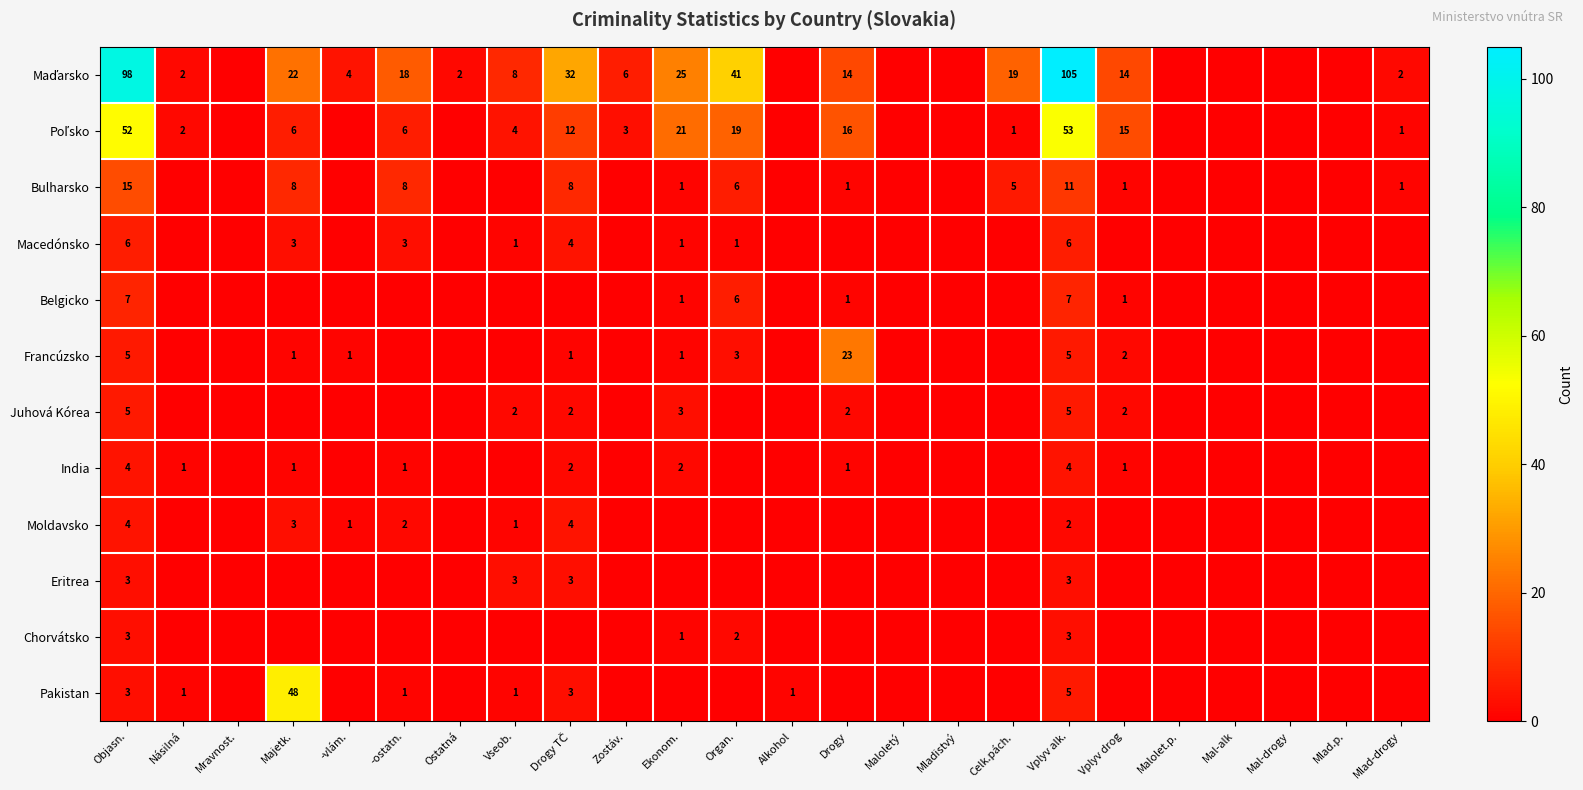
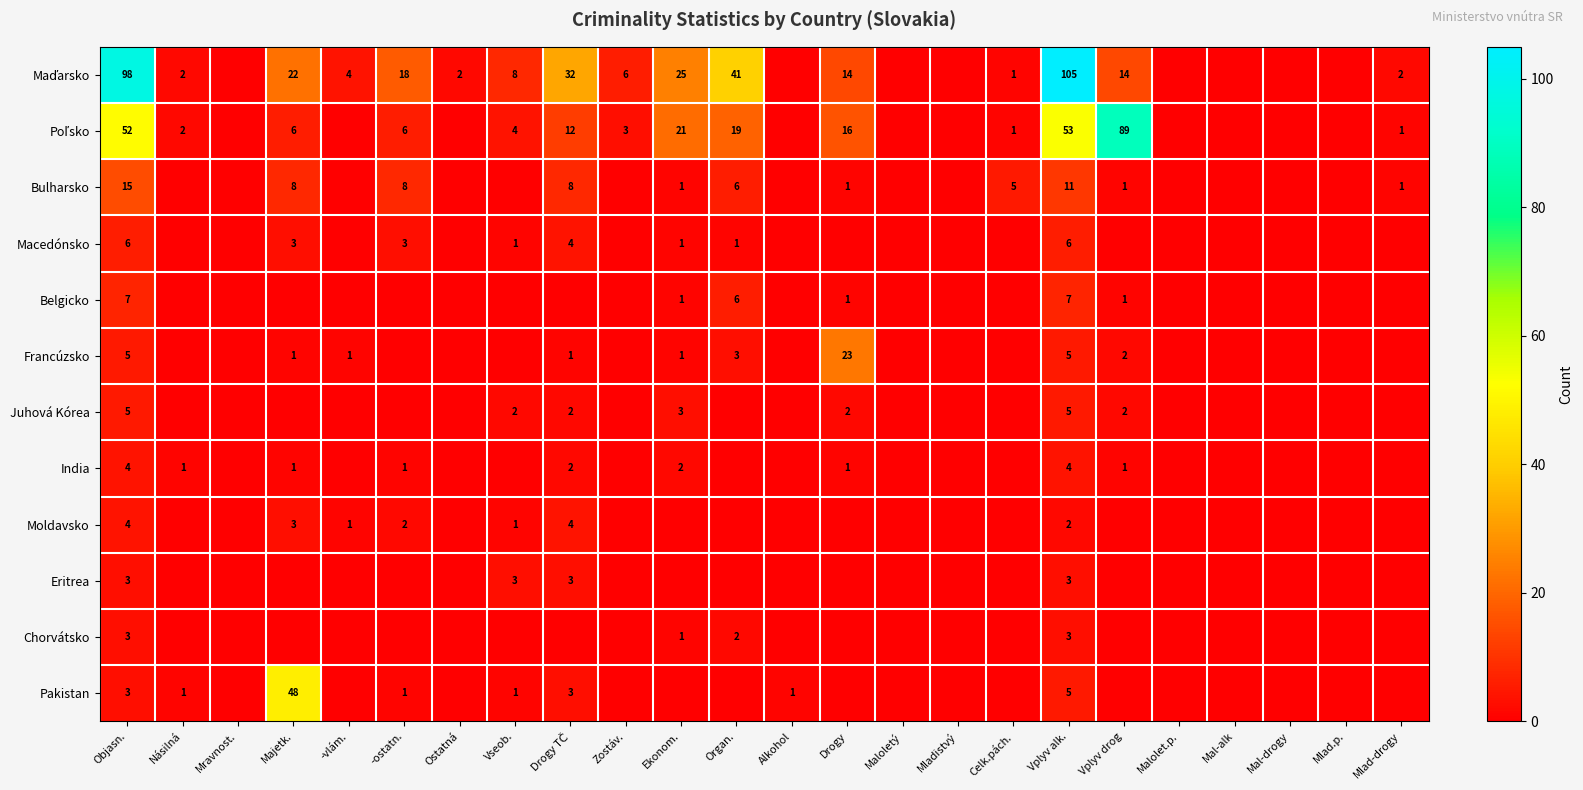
  {
    "Maďarsko": {
      "Objasn.": 98,
      "Násilná": 2,
      "Majetk.": 22,
      "-vlám.": 4,
      "-ostatn.": 18,
      "Ostatná": 2,
      "Vseob.": 8,
      "Drogy TČ": 32,
      "Zostáv.": 6,
      "Ekonom.": 25,
      "Organ.": 41,
      "Drogy": 14,
-     "Celk.pách.": 19,
+     "Celk.pách.": 1,
      "Vplyv alk.": 105,
      "Vplyv drog": 14,
      "Mlad-drogy": 2
    },
    "Poľsko": {
      "Objasn.": 52,
      "Násilná": 2,
      "Majetk.": 6,
      "-ostatn.": 6,
      "Vseob.": 4,
      "Drogy TČ": 12,
      "Zostáv.": 3,
      "Ekonom.": 21,
      "Organ.": 19,
      "Drogy": 16,
      "Celk.pách.": 1,
      "Vplyv alk.": 53,
-     "Vplyv drog": 15,
+     "Vplyv drog": 89,
      "Mlad-drogy": 1
    },
    "Bulharsko": {
      "Objasn.": 15,
      "Majetk.": 8,
      "-ostatn.": 8,
      "Drogy TČ": 8,
      "Ekonom.": 1,
      "Organ.": 6,
      "Drogy": 1,
      "Celk.pách.": 5,
      "Vplyv alk.": 11,
      "Vplyv drog": 1,
      "Mlad-drogy": 1
    },
    "Macedónsko": {
      "Objasn.": 6,
      "Majetk.": 3,
      "-ostatn.": 3,
      "Vseob.": 1,
      "Drogy TČ": 4,
      "Ekonom.": 1,
      "Organ.": 1,
      "Vplyv alk.": 6
    },
    "Belgicko": {
      "Objasn.": 7,
      "Ekonom.": 1,
      "Organ.": 6,
      "Drogy": 1,
      "Vplyv alk.": 7,
      "Vplyv drog": 1
    },
    "Francúzsko": {
      "Objasn.": 5,
      "Majetk.": 1,
      "-vlám.": 1,
      "Drogy TČ": 1,
      "Ekonom.": 1,
      "Organ.": 3,
      "Drogy": 23,
      "Vplyv alk.": 5,
      "Vplyv drog": 2
    },
    "Juhová Kórea": {
      "Objasn.": 5,
      "Vseob.": 2,
      "Drogy TČ": 2,
      "Ekonom.": 3,
      "Drogy": 2,
      "Vplyv alk.": 5,
      "Vplyv drog": 2
    },
    "India": {
      "Objasn.": 4,
      "Násilná": 1,
      "Majetk.": 1,
      "-ostatn.": 1,
      "Drogy TČ": 2,
      "Ekonom.": 2,
      "Drogy": 1,
      "Vplyv alk.": 4,
      "Vplyv drog": 1
    },
    "Moldavsko": {
      "Objasn.": 4,
      "Majetk.": 3,
      "-vlám.": 1,
      "-ostatn.": 2,
      "Vseob.": 1,
      "Drogy TČ": 4,
      "Vplyv alk.": 2
    },
    "Eritrea": {
      "Objasn.": 3,
      "Vseob.": 3,
      "Drogy TČ": 3,
      "Vplyv alk.": 3
    },
    "Chorvátsko": {
      "Objasn.": 3,
      "Ekonom.": 1,
      "Organ.": 2,
      "Vplyv alk.": 3
    },
    "Pakistan": {
      "Objasn.": 3,
      "Násilná": 1,
      "Majetk.": 48,
      "-ostatn.": 1,
      "Vseob.": 1,
      "Drogy TČ": 3,
      "Alkohol": 1,
      "Vplyv alk.": 5
    }
  }
